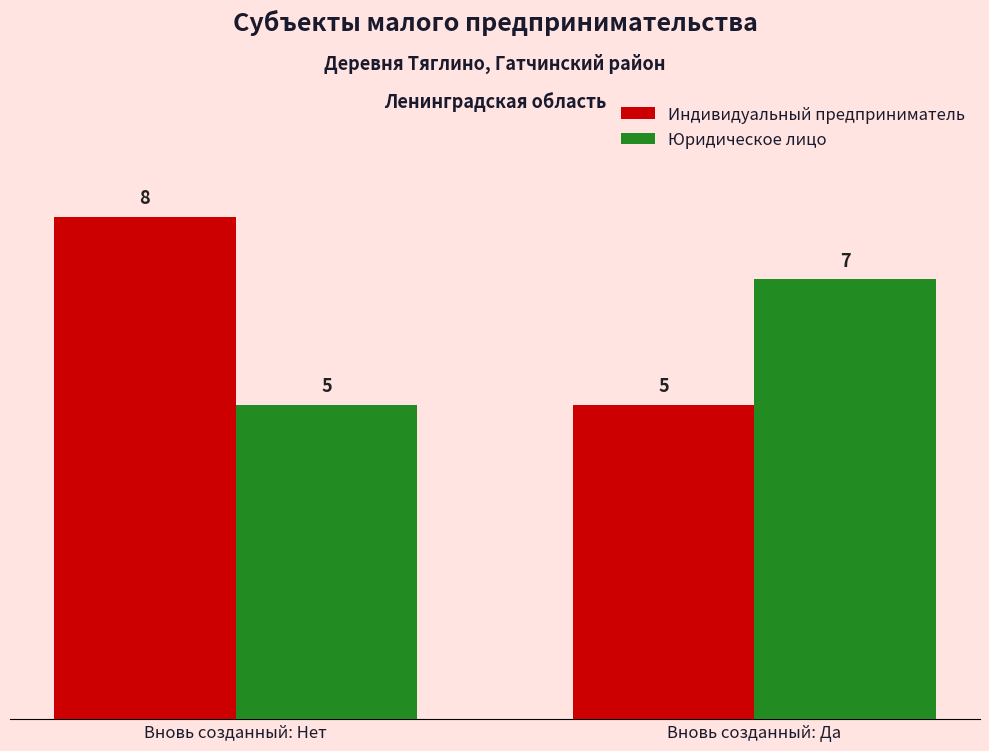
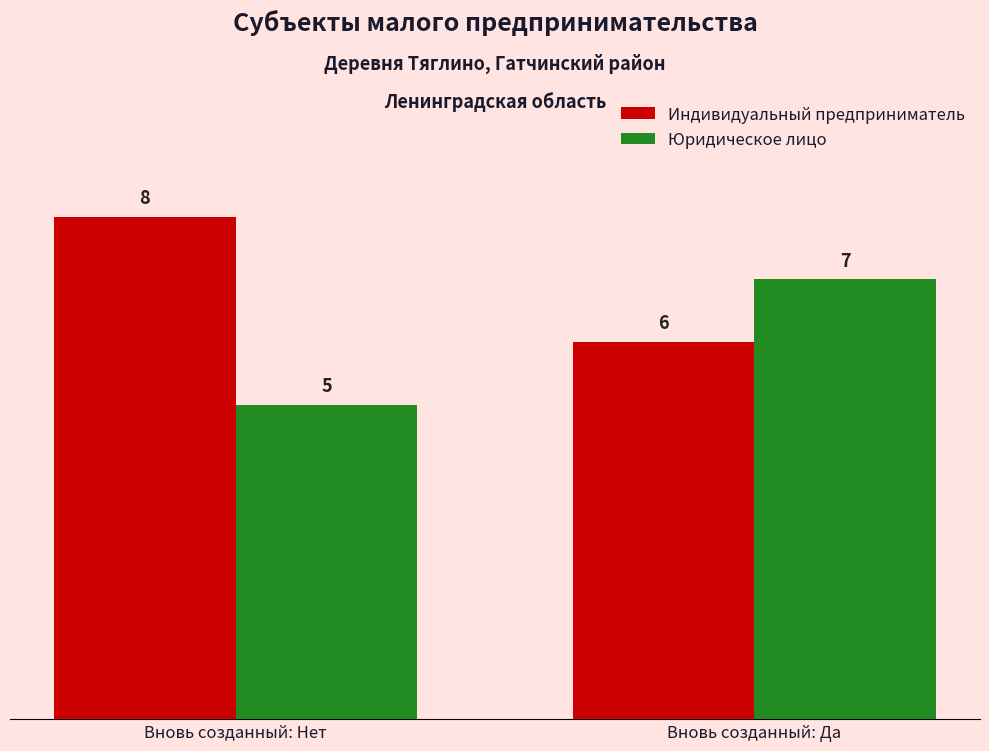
  {
    "Индивидуальный предприниматель": {
      "Вновь созданный: Нет": 8,
-     "Вновь созданный: Да": 5
+     "Вновь созданный: Да": 6
    },
    "Юридическое лицо": {
      "Вновь созданный: Нет": 5,
      "Вновь созданный: Да": 7
    }
  }
